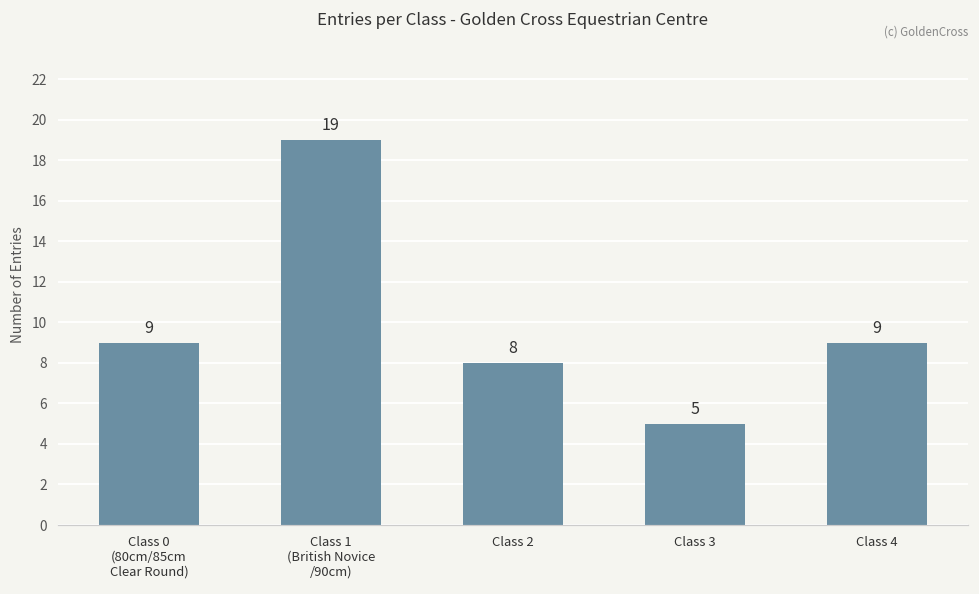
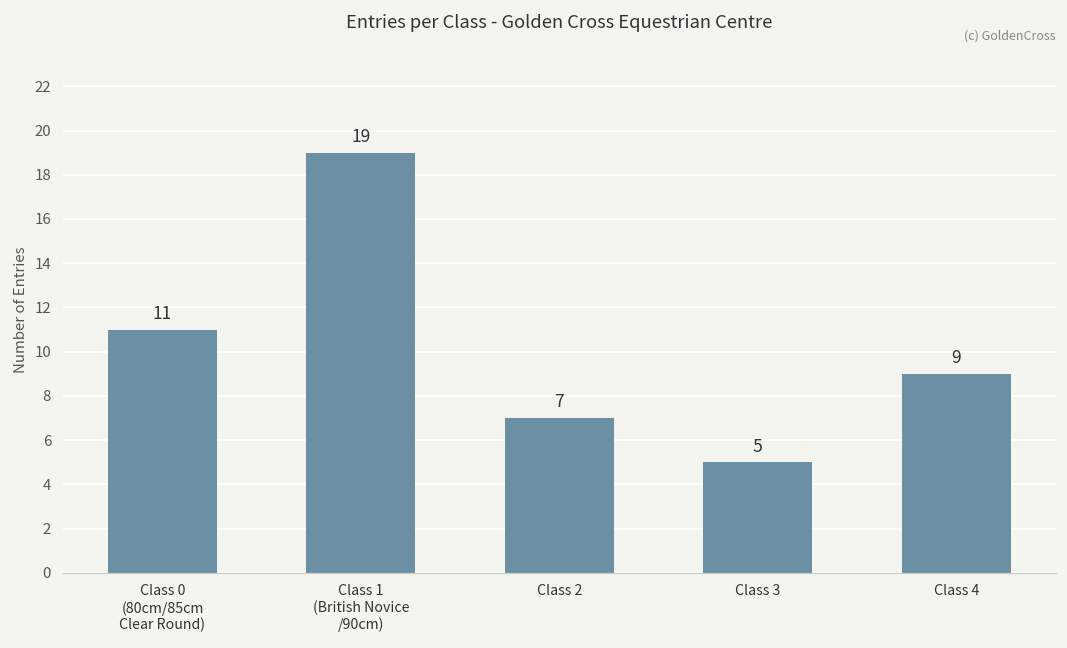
  {
-   "Class 0 (80cm/85cm Clear Round)": 9,
+   "Class 0 (80cm/85cm Clear Round)": 11,
    "Class 1 (British Novice /90cm)": 19,
-   "Class 2": 8,
+   "Class 2": 7,
    "Class 3": 5,
    "Class 4": 9
  }
